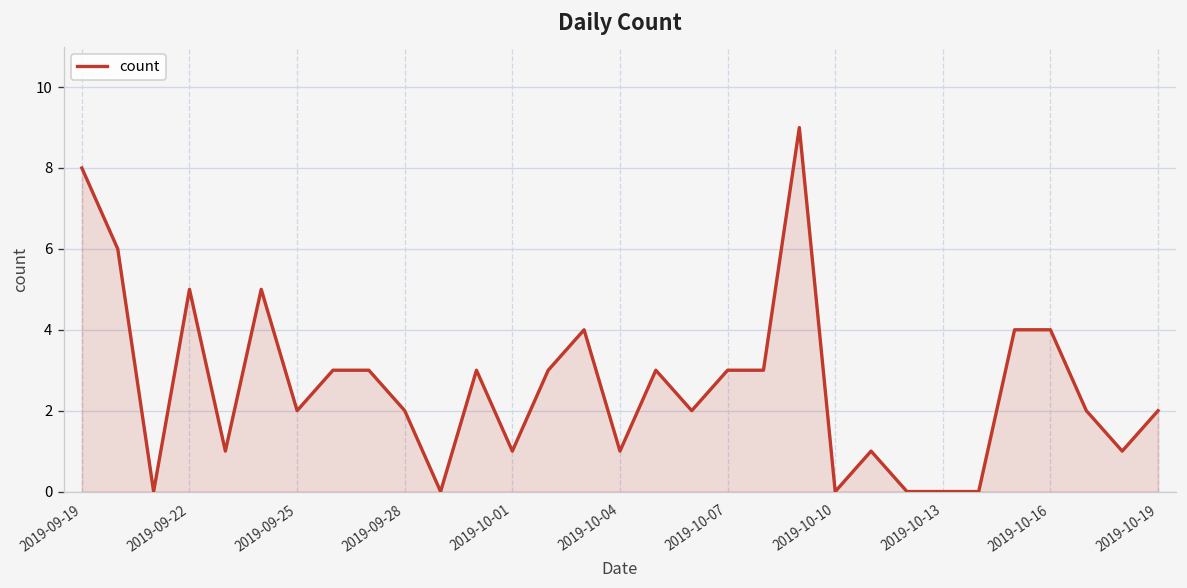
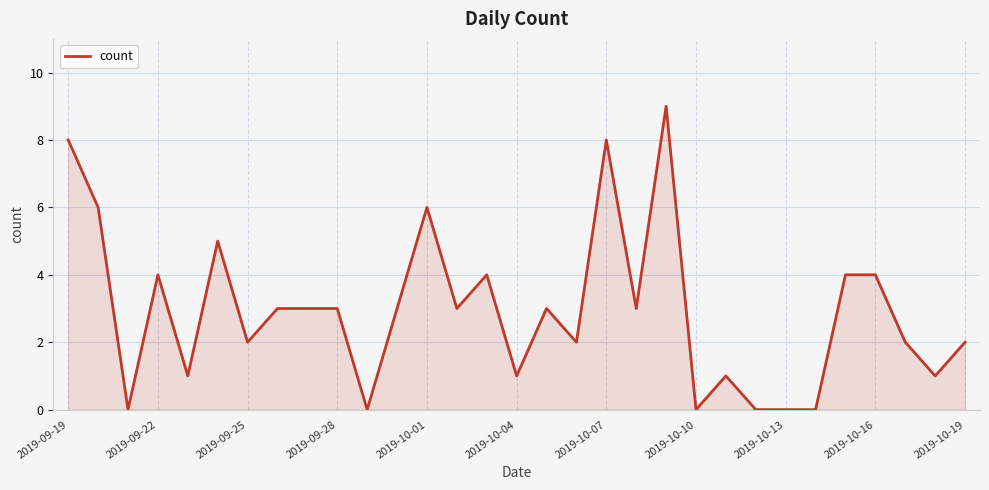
  {
    "2019-09-19": 8,
-   "2019-09-22": 5,
+   "2019-09-22": 4,
    "2019-09-25": 2,
-   "2019-09-28": 2,
-   "2019-10-01": 1,
+   "2019-09-28": 3,
+   "2019-10-01": 6,
    "2019-10-04": 1,
-   "2019-10-07": 3,
+   "2019-10-07": 8,
    "2019-10-10": 0,
    "2019-10-13": 0,
    "2019-10-16": 4,
    "2019-10-19": 2
  }
